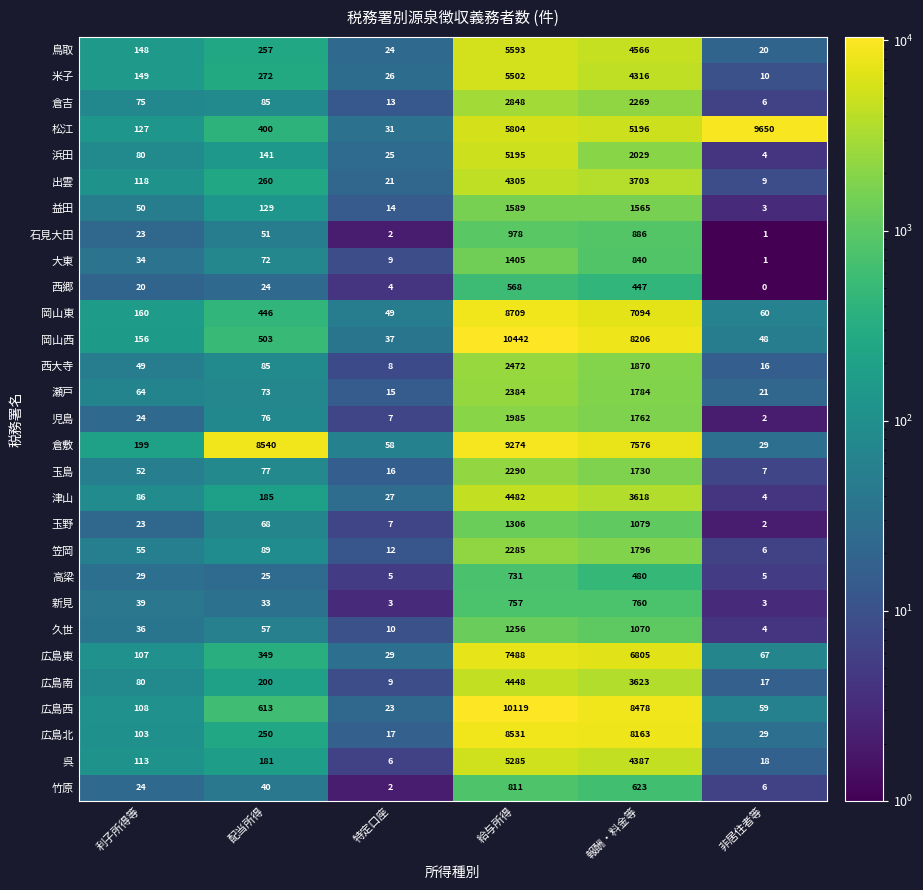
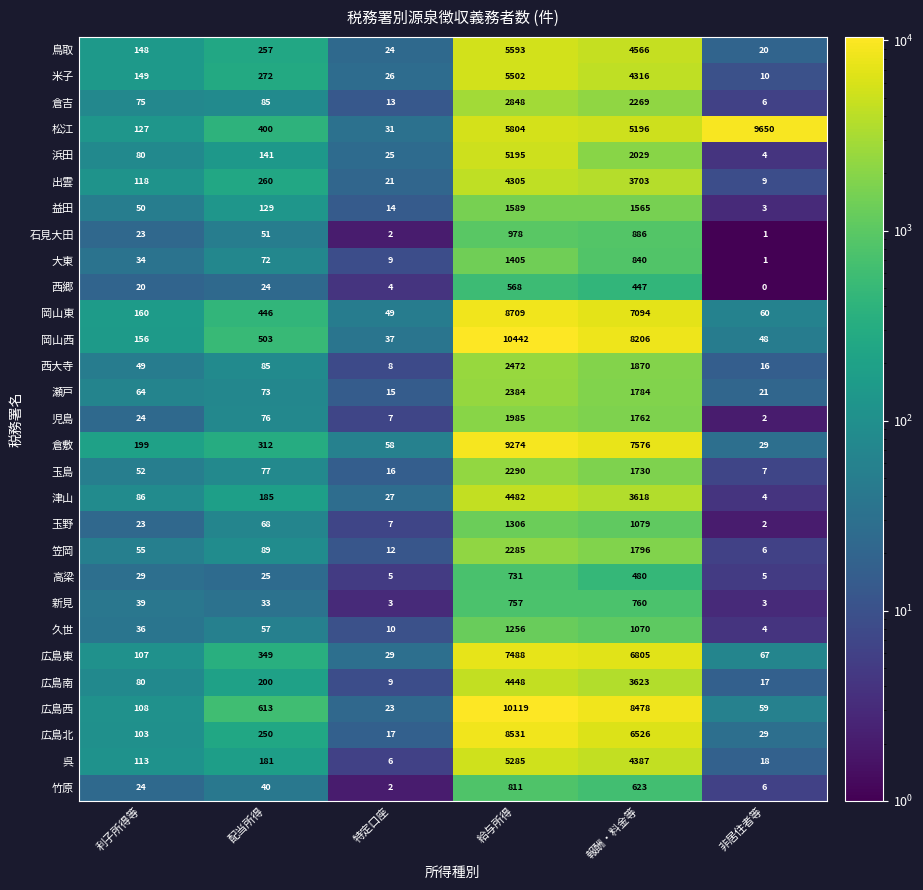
  {
    "鳥取": {
      "利子所得等": 148,
      "配当所得": 257,
      "特定口座": 24,
      "給与所得": 5593,
      "報酬・料金等": 4566,
      "非居住者等": 20
    },
    "米子": {
      "利子所得等": 149,
      "配当所得": 272,
      "特定口座": 26,
      "給与所得": 5502,
      "報酬・料金等": 4316,
      "非居住者等": 10
    },
    "倉吉": {
      "利子所得等": 75,
      "配当所得": 85,
      "特定口座": 13,
      "給与所得": 2848,
      "報酬・料金等": 2269,
      "非居住者等": 6
    },
    "松江": {
      "利子所得等": 127,
      "配当所得": 400,
      "特定口座": 31,
      "給与所得": 5804,
      "報酬・料金等": 5196,
      "非居住者等": 9650
    },
    "浜田": {
      "利子所得等": 80,
      "配当所得": 141,
      "特定口座": 25,
      "給与所得": 5195,
      "報酬・料金等": 2029,
      "非居住者等": 4
    },
    "出雲": {
      "利子所得等": 118,
      "配当所得": 260,
      "特定口座": 21,
      "給与所得": 4305,
      "報酬・料金等": 3703,
      "非居住者等": 9
    },
    "益田": {
      "利子所得等": 50,
      "配当所得": 129,
      "特定口座": 14,
      "給与所得": 1589,
      "報酬・料金等": 1565,
      "非居住者等": 3
    },
    "石見大田": {
      "利子所得等": 23,
      "配当所得": 51,
      "特定口座": 2,
      "給与所得": 978,
      "報酬・料金等": 886,
      "非居住者等": 1
    },
    "大東": {
      "利子所得等": 34,
      "配当所得": 72,
      "特定口座": 9,
      "給与所得": 1405,
      "報酬・料金等": 840,
      "非居住者等": 1
    },
    "西郷": {
      "利子所得等": 20,
      "配当所得": 24,
      "特定口座": 4,
      "給与所得": 568,
      "報酬・料金等": 447,
      "非居住者等": 0
    },
    "岡山東": {
      "利子所得等": 160,
      "配当所得": 446,
      "特定口座": 49,
      "給与所得": 8709,
      "報酬・料金等": 7094,
      "非居住者等": 60
    },
    "岡山西": {
      "利子所得等": 156,
      "配当所得": 503,
      "特定口座": 37,
      "給与所得": 10442,
      "報酬・料金等": 8206,
      "非居住者等": 48
    },
    "西大寺": {
      "利子所得等": 49,
      "配当所得": 85,
      "特定口座": 8,
      "給与所得": 2472,
      "報酬・料金等": 1870,
      "非居住者等": 16
    },
    "瀬戸": {
      "利子所得等": 64,
      "配当所得": 73,
      "特定口座": 15,
      "給与所得": 2384,
      "報酬・料金等": 1784,
      "非居住者等": 21
    },
    "児島": {
      "利子所得等": 24,
      "配当所得": 76,
      "特定口座": 7,
      "給与所得": 1985,
      "報酬・料金等": 1762,
      "非居住者等": 2
    },
    "倉敷": {
      "利子所得等": 199,
-     "配当所得": 8540,
+     "配当所得": 312,
      "特定口座": 58,
      "給与所得": 9274,
      "報酬・料金等": 7576,
      "非居住者等": 29
    },
    "玉島": {
      "利子所得等": 52,
      "配当所得": 77,
      "特定口座": 16,
      "給与所得": 2290,
      "報酬・料金等": 1730,
      "非居住者等": 7
    },
    "津山": {
      "利子所得等": 86,
      "配当所得": 185,
      "特定口座": 27,
      "給与所得": 4482,
      "報酬・料金等": 3618,
      "非居住者等": 4
    },
    "玉野": {
      "利子所得等": 23,
      "配当所得": 68,
      "特定口座": 7,
      "給与所得": 1306,
      "報酬・料金等": 1079,
      "非居住者等": 2
    },
    "笠岡": {
      "利子所得等": 55,
      "配当所得": 89,
      "特定口座": 12,
      "給与所得": 2285,
      "報酬・料金等": 1796,
      "非居住者等": 6
    },
    "高梁": {
      "利子所得等": 29,
      "配当所得": 25,
      "特定口座": 5,
      "給与所得": 731,
      "報酬・料金等": 480,
      "非居住者等": 5
    },
    "新見": {
      "利子所得等": 39,
      "配当所得": 33,
      "特定口座": 3,
      "給与所得": 757,
      "報酬・料金等": 760,
      "非居住者等": 3
    },
    "久世": {
      "利子所得等": 36,
      "配当所得": 57,
      "特定口座": 10,
      "給与所得": 1256,
      "報酬・料金等": 1070,
      "非居住者等": 4
    },
    "広島東": {
      "利子所得等": 107,
      "配当所得": 349,
      "特定口座": 29,
      "給与所得": 7488,
      "報酬・料金等": 6805,
      "非居住者等": 67
    },
    "広島南": {
      "利子所得等": 80,
      "配当所得": 200,
      "特定口座": 9,
      "給与所得": 4448,
      "報酬・料金等": 3623,
      "非居住者等": 17
    },
    "広島西": {
      "利子所得等": 108,
      "配当所得": 613,
      "特定口座": 23,
      "給与所得": 10119,
      "報酬・料金等": 8478,
      "非居住者等": 59
    },
    "広島北": {
      "利子所得等": 103,
      "配当所得": 250,
      "特定口座": 17,
      "給与所得": 8531,
-     "報酬・料金等": 8163,
+     "報酬・料金等": 6526,
      "非居住者等": 29
    },
    "呉": {
      "利子所得等": 113,
      "配当所得": 181,
      "特定口座": 6,
      "給与所得": 5285,
      "報酬・料金等": 4387,
      "非居住者等": 18
    },
    "竹原": {
      "利子所得等": 24,
      "配当所得": 40,
      "特定口座": 2,
      "給与所得": 811,
      "報酬・料金等": 623,
      "非居住者等": 6
    }
  }
